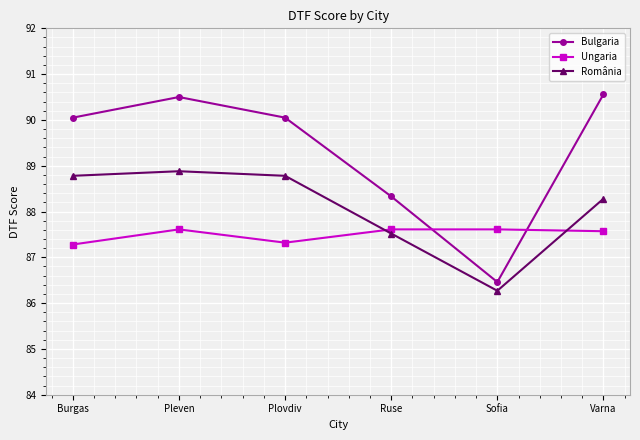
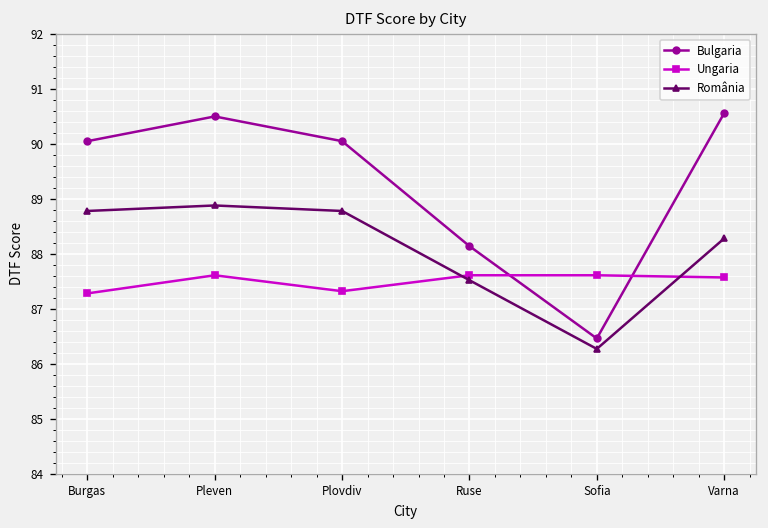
  {
    "Bulgaria": {
      "Burgas": 90.1,
      "Pleven": 90.5,
      "Plovdiv": 90.1,
-     "Ruse": 88.3,
+     "Ruse": 88.1,
      "Sofia": 86.5,
      "Varna": 90.6
    },
    "Ungaria": {
      "Burgas": 87.3,
      "Pleven": 87.6,
      "Plovdiv": 87.3,
      "Ruse": 87.6,
      "Sofia": 87.6,
      "Varna": 87.6
    },
    "România": {
      "Burgas": 88.8,
      "Pleven": 88.9,
      "Plovdiv": 88.8,
      "Ruse": 87.5,
      "Sofia": 86.3,
      "Varna": 88.3
    }
  }
